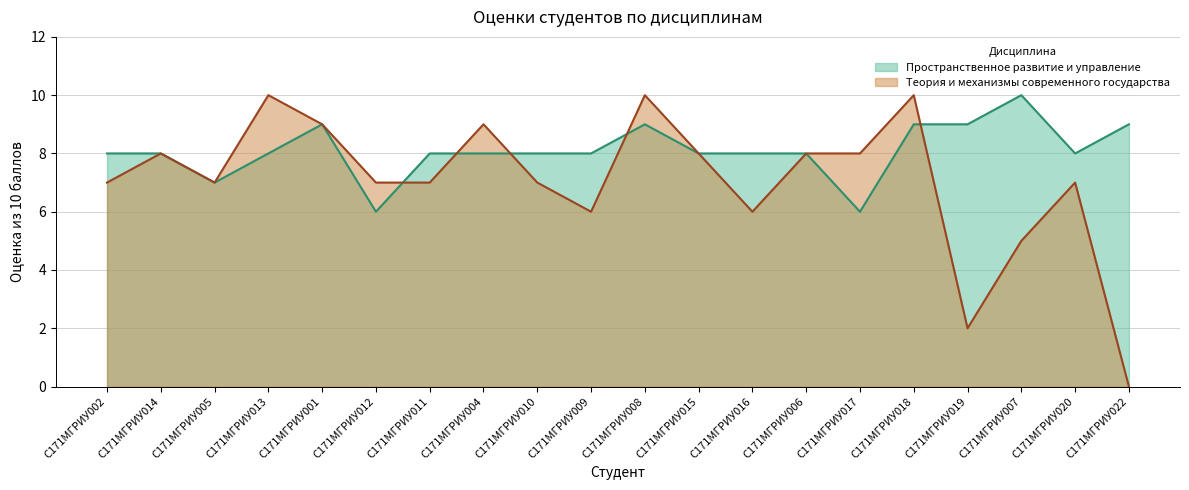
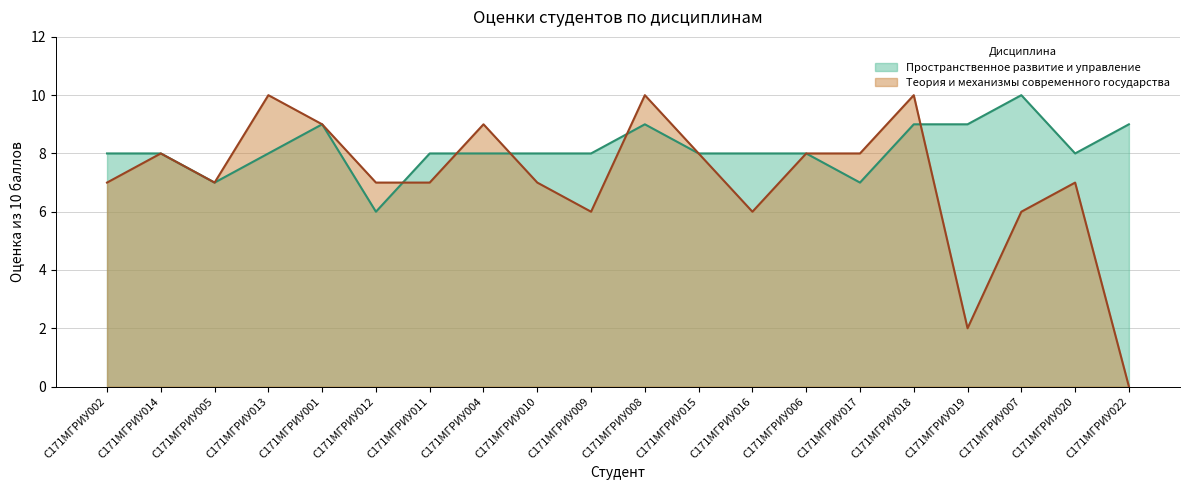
  {
    "Пространственное развитие и управление": {
      "С171МГРИУ002": 8,
      "С171МГРИУ013": 8,
      "С171МГРИУ012": 6,
      "С171МГРИУ011": 8,
      "С171МГРИУ004": 8,
      "С171МГРИУ010": 8,
      "С171МГРИУ009": 8,
      "С171МГРИУ008": 9,
      "С171МГРИУ016": 8,
-     "С171МГРИУ017": 6,
+     "С171МГРИУ017": 7,
      "С171МГРИУ018": 9,
      "С171МГРИУ019": 9,
      "С171МГРИУ007": 10,
      "С171МГРИУ020": 8,
      "С171МГРИУ022": 9
    },
    "Теория и механизмы современного государства": {
      "С171МГРИУ002": 7,
      "С171МГРИУ013": 10,
      "С171МГРИУ012": 7,
      "С171МГРИУ011": 7,
      "С171МГРИУ004": 9,
      "С171МГРИУ010": 7,
      "С171МГРИУ009": 6,
      "С171МГРИУ008": 10,
      "С171МГРИУ016": 6,
      "С171МГРИУ017": 8,
      "С171МГРИУ018": 10,
      "С171МГРИУ019": 2,
-     "С171МГРИУ007": 5,
+     "С171МГРИУ007": 6,
      "С171МГРИУ020": 7,
      "С171МГРИУ022": 0
    }
  }
